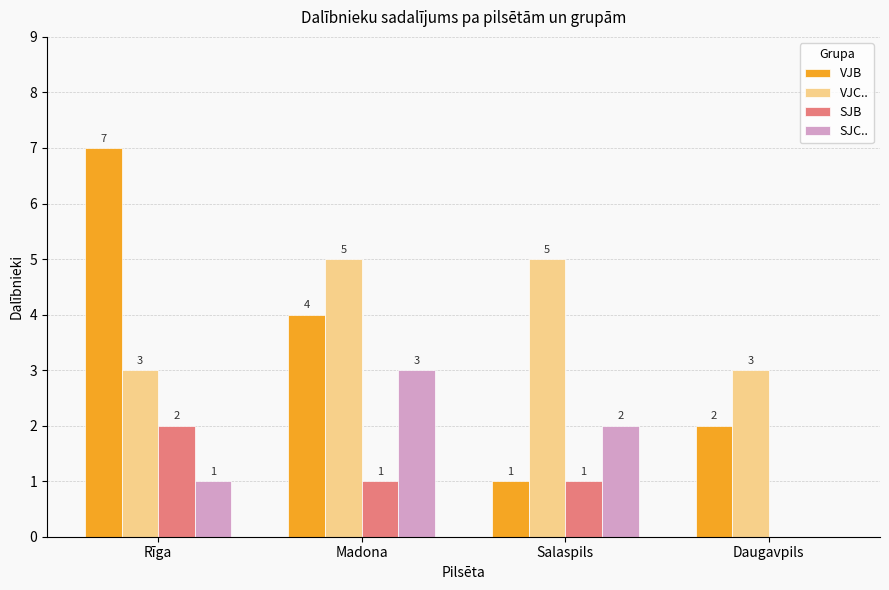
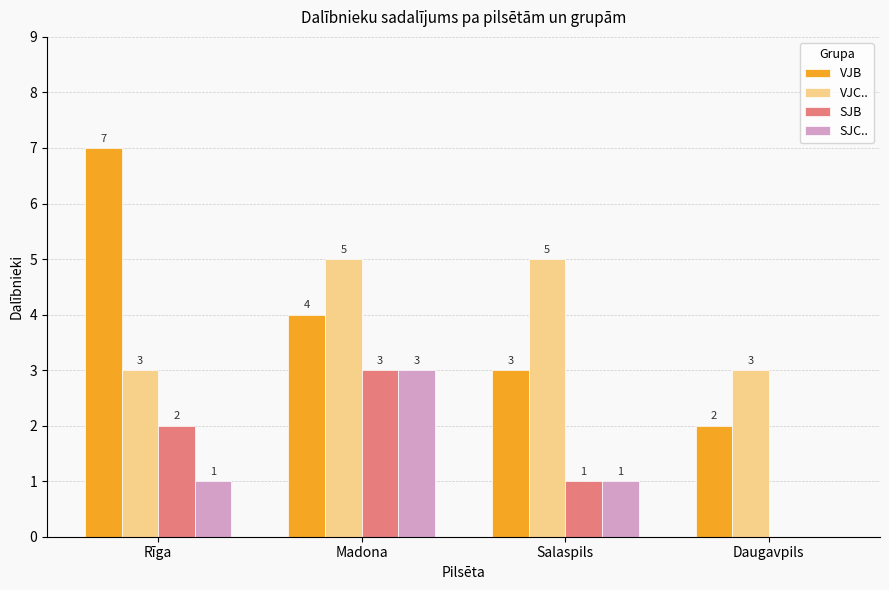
  {
    "VJB": {
      "Rīga": 7,
      "Madona": 4,
-     "Salaspils": 1,
+     "Salaspils": 3,
      "Daugavpils": 2
    },
    "VJC..": {
      "Rīga": 3,
      "Madona": 5,
      "Salaspils": 5,
      "Daugavpils": 3
    },
    "SJB": {
      "Rīga": 2,
-     "Madona": 1,
+     "Madona": 3,
      "Salaspils": 1
    },
    "SJC..": {
      "Rīga": 1,
      "Madona": 3,
-     "Salaspils": 2
+     "Salaspils": 1
    }
  }
